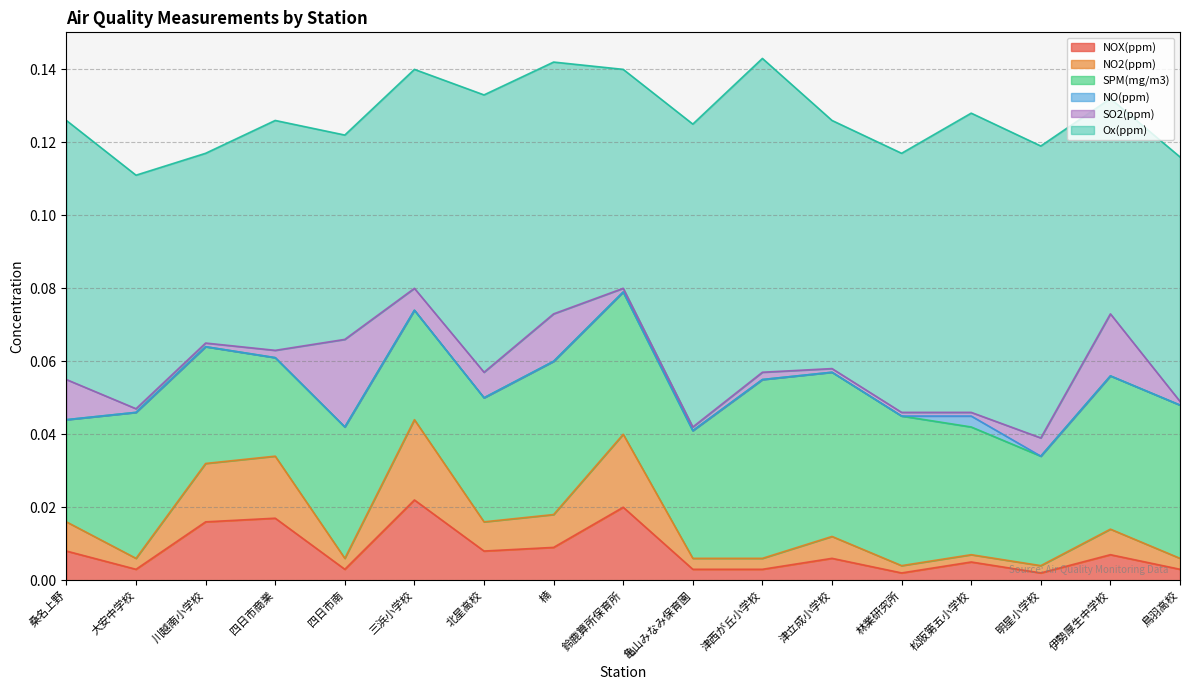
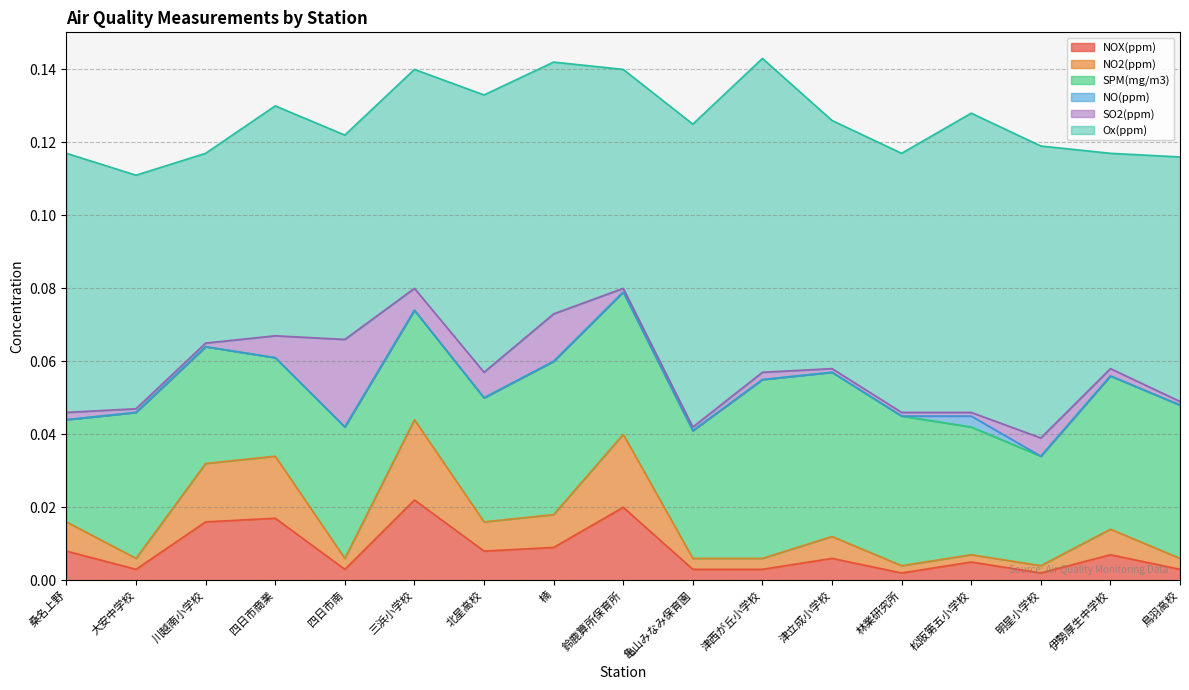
  {
    "SO2(ppm)": {
-     "桑名上野": 0.011,
+     "桑名上野": 0.002,
      "大安中学校": 0.001,
      "川越南小学校": 0.001,
-     "四日市商業": 0.002,
+     "四日市商業": 0.006,
      "四日市南": 0.024,
      "三浜小学校": 0.006,
      "北星高校": 0.007,
      "楠": 0.013,
      "鈴鹿算所保育所": 0.001,
      "亀山みなみ保育園": 0.001,
      "津西が丘小学校": 0.002,
      "津立成小学校": 0.001,
      "林業研究所": 0.001,
      "松阪第五小学校": 0.001,
      "明星小学校": 0.005,
-     "伊勢厚生中学校": 0.017,
+     "伊勢厚生中学校": 0.002,
      "鳥羽高校": 0.001
    }
  }
